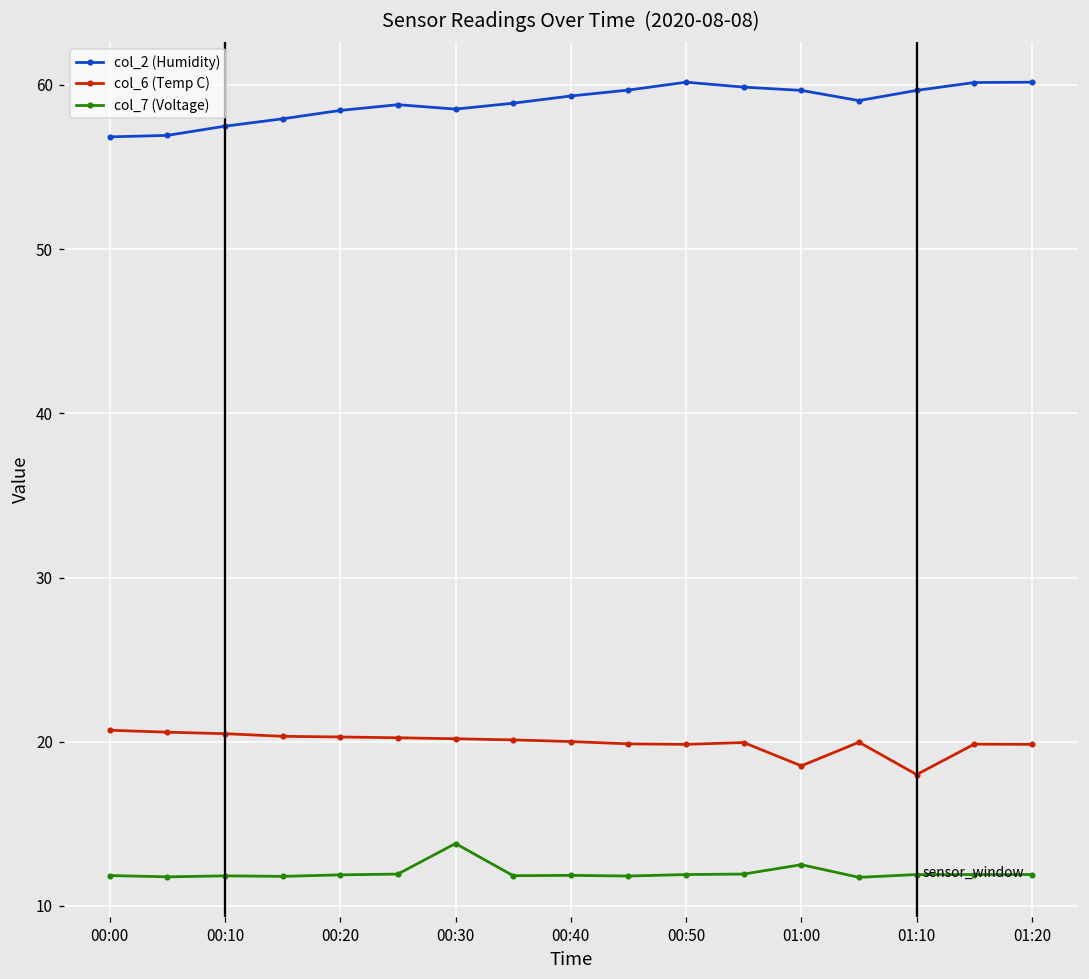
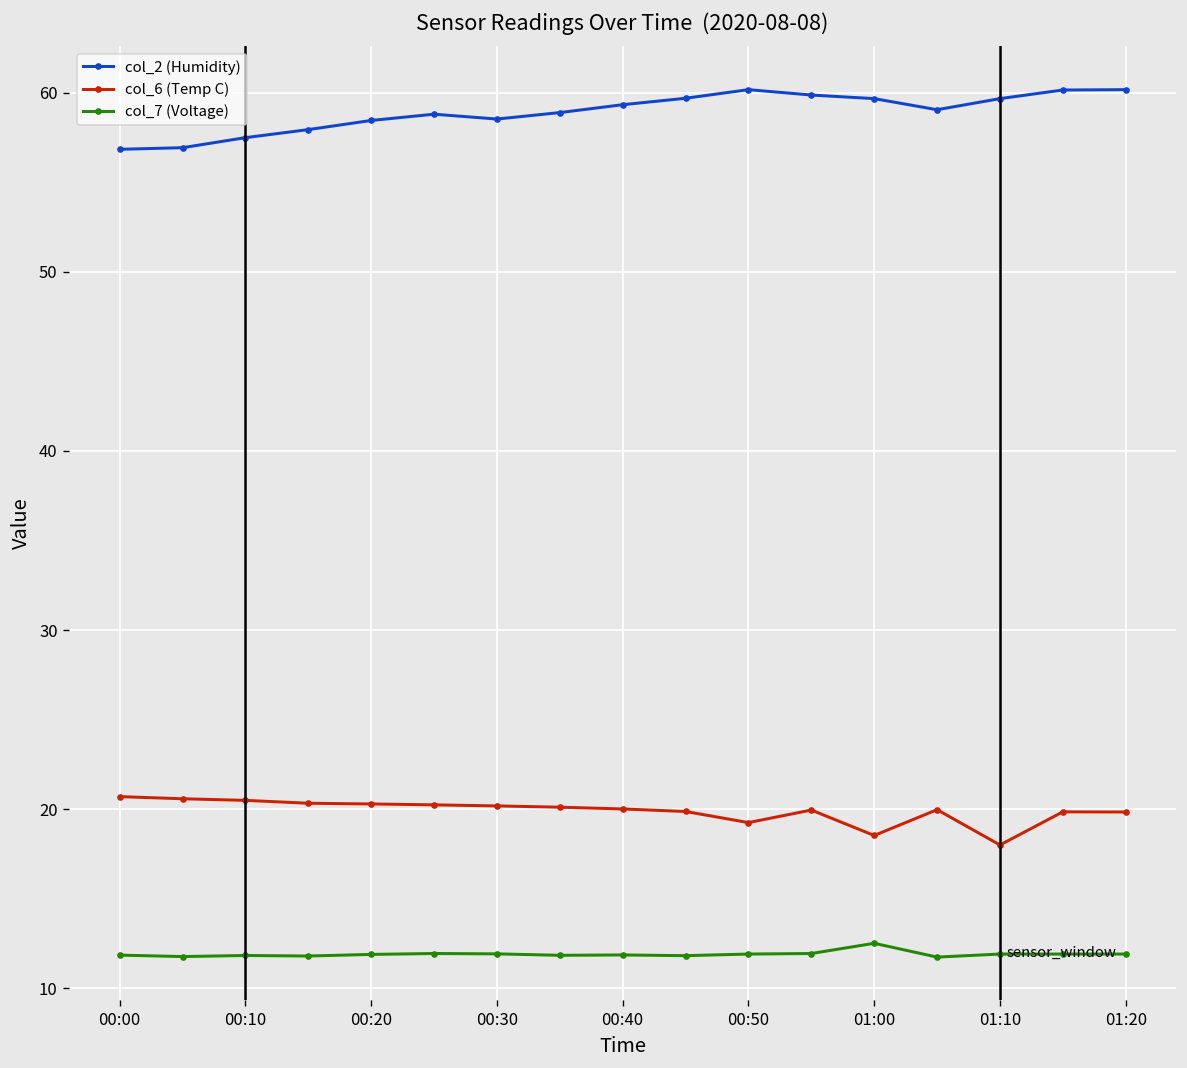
  {
    "col_2 (Humidity)": {
      "00:00": 56.8,
      "00:10": 57.5,
      "00:20": 58.5,
      "00:30": 58.5,
      "00:40": 59.3,
      "00:50": 60.2,
      "01:00": 59.7,
      "01:10": 59.7,
      "01:20": 60.2
    },
    "col_6 (Temp C)": {
      "00:00": 20.7,
      "00:10": 20.5,
      "00:20": 20.3,
      "00:30": 20.2,
      "00:40": 20.0,
-     "00:50": 19.8,
+     "00:50": 19.3,
      "01:00": 18.5,
      "01:10": 18.0,
      "01:20": 19.8
    },
    "col_7 (Voltage)": {
      "00:00": 11.9,
      "00:10": 11.8,
      "00:20": 11.9,
-     "00:30": 13.8,
+     "00:30": 11.9,
      "00:40": 11.9,
      "00:50": 11.9,
      "01:00": 12.5,
      "01:10": 11.9,
      "01:20": 11.9
    }
  }
